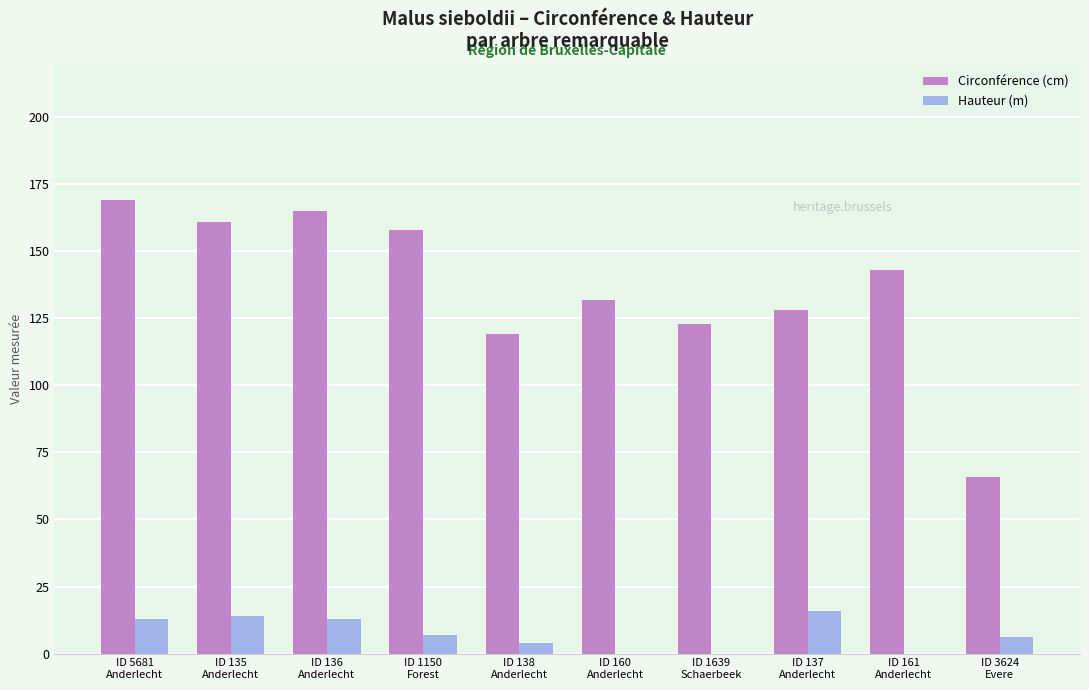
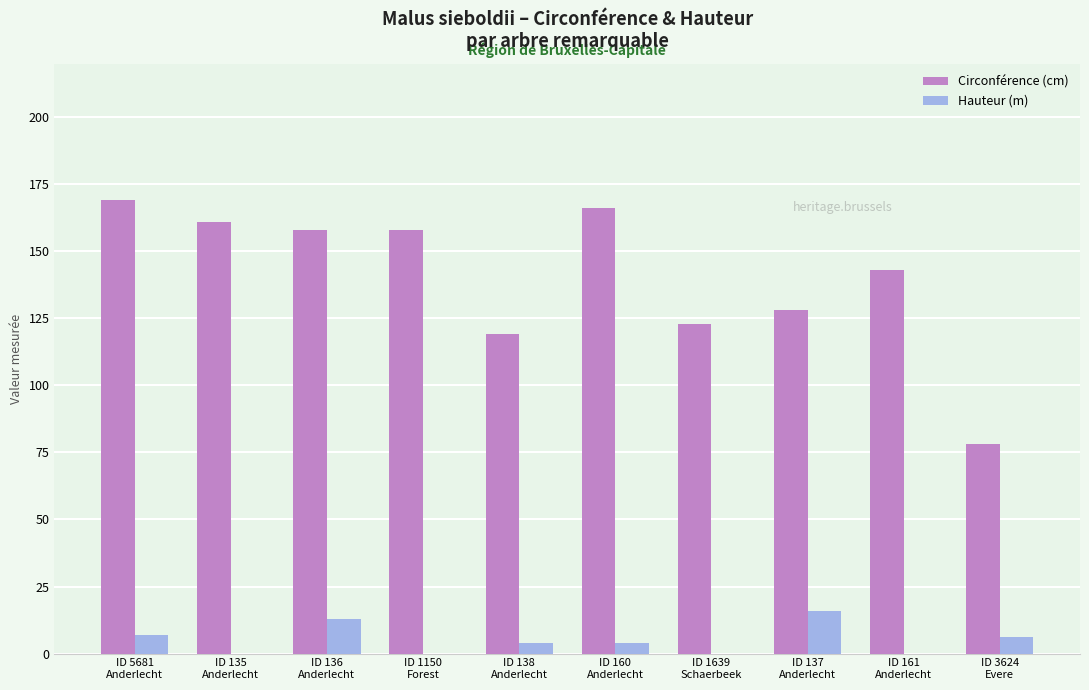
  {
    "Circonférence (cm)": {
      "ID 5681 Anderlecht": 169,
      "ID 135 Anderlecht": 161,
-     "ID 136 Anderlecht": 165,
+     "ID 136 Anderlecht": 158,
      "ID 1150 Forest": 158,
      "ID 138 Anderlecht": 119,
-     "ID 160 Anderlecht": 132,
+     "ID 160 Anderlecht": 166,
      "ID 1639 Schaerbeek": 123,
      "ID 137 Anderlecht": 128,
      "ID 161 Anderlecht": 143,
-     "ID 3624 Evere": 66
+     "ID 3624 Evere": 78
    },
    "Hauteur (m)": {
-     "ID 5681 Anderlecht": 13,
-     "ID 135 Anderlecht": 14,
+     "ID 5681 Anderlecht": 7,
+     "ID 135 Anderlecht": 0,
      "ID 136 Anderlecht": 13,
-     "ID 1150 Forest": 7,
+     "ID 1150 Forest": 0,
      "ID 138 Anderlecht": 4,
-     "ID 160 Anderlecht": 0,
+     "ID 160 Anderlecht": 4,
      "ID 1639 Schaerbeek": 0,
      "ID 137 Anderlecht": 16,
      "ID 161 Anderlecht": 0,
      "ID 3624 Evere": 6
    }
  }
